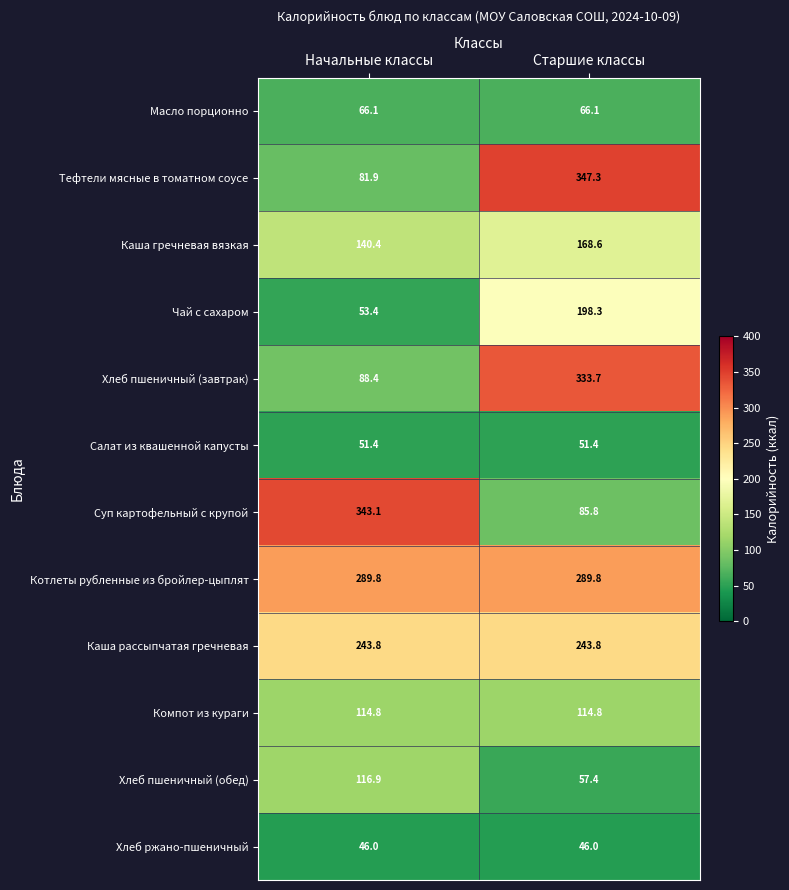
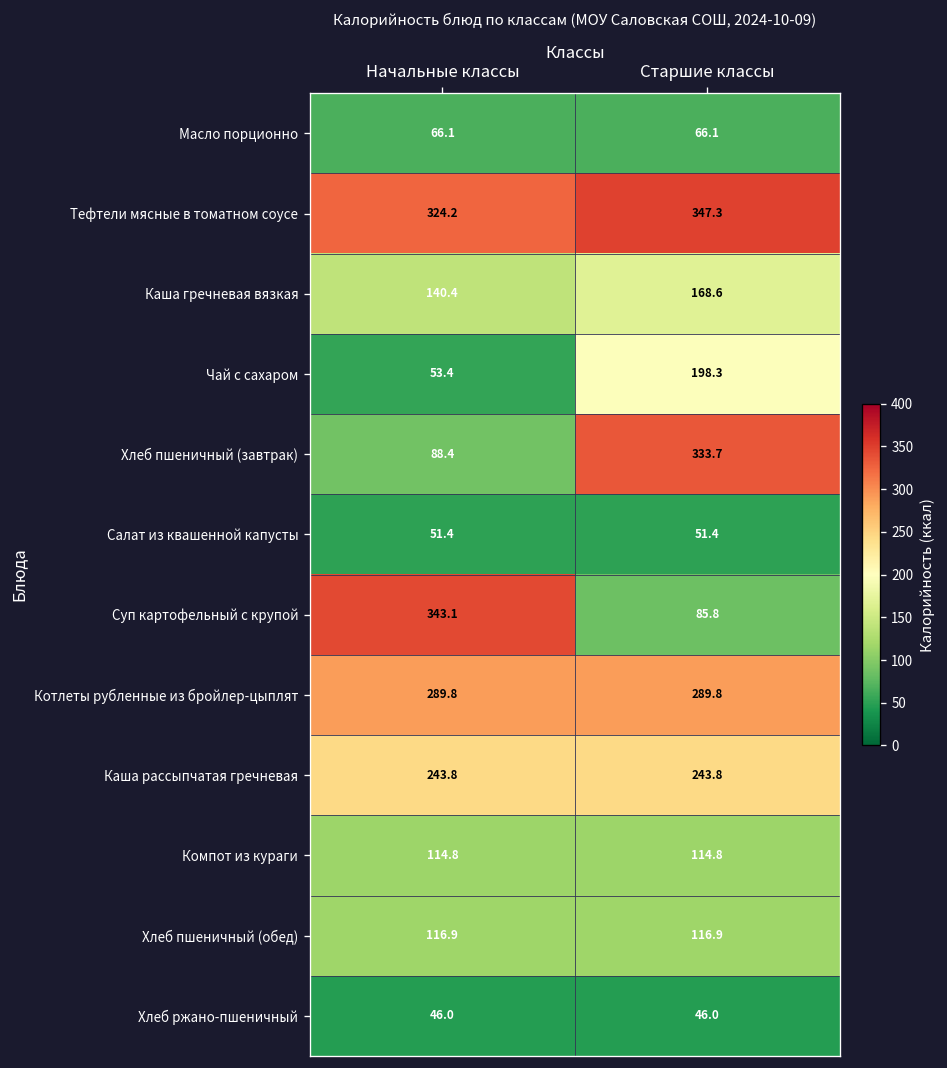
  {
    "Масло порционно": {
      "Начальные классы": 66.1,
      "Старшие классы": 66.1
    },
    "Тефтели мясные в томатном соусе": {
-     "Начальные классы": 81.9,
+     "Начальные классы": 324.2,
      "Старшие классы": 347.3
    },
    "Каша гречневая вязкая": {
      "Начальные классы": 140.4,
      "Старшие классы": 168.6
    },
    "Чай с сахаром": {
      "Начальные классы": 53.4,
      "Старшие классы": 198.3
    },
    "Хлеб пшеничный (завтрак)": {
      "Начальные классы": 88.4,
      "Старшие классы": 333.7
    },
    "Салат из квашенной капусты": {
      "Начальные классы": 51.4,
      "Старшие классы": 51.4
    },
    "Суп картофельный с крупой": {
      "Начальные классы": 343.1,
      "Старшие классы": 85.8
    },
    "Котлеты рубленные из бройлер-цыплят": {
      "Начальные классы": 289.8,
      "Старшие классы": 289.8
    },
    "Каша рассыпчатая гречневая": {
      "Начальные классы": 243.8,
      "Старшие классы": 243.8
    },
    "Компот из кураги": {
      "Начальные классы": 114.8,
      "Старшие классы": 114.8
    },
    "Хлеб пшеничный (обед)": {
      "Начальные классы": 116.9,
-     "Старшие классы": 57.4
+     "Старшие классы": 116.9
    },
    "Хлеб ржано-пшеничный": {
      "Начальные классы": 46.0,
      "Старшие классы": 46.0
    }
  }
